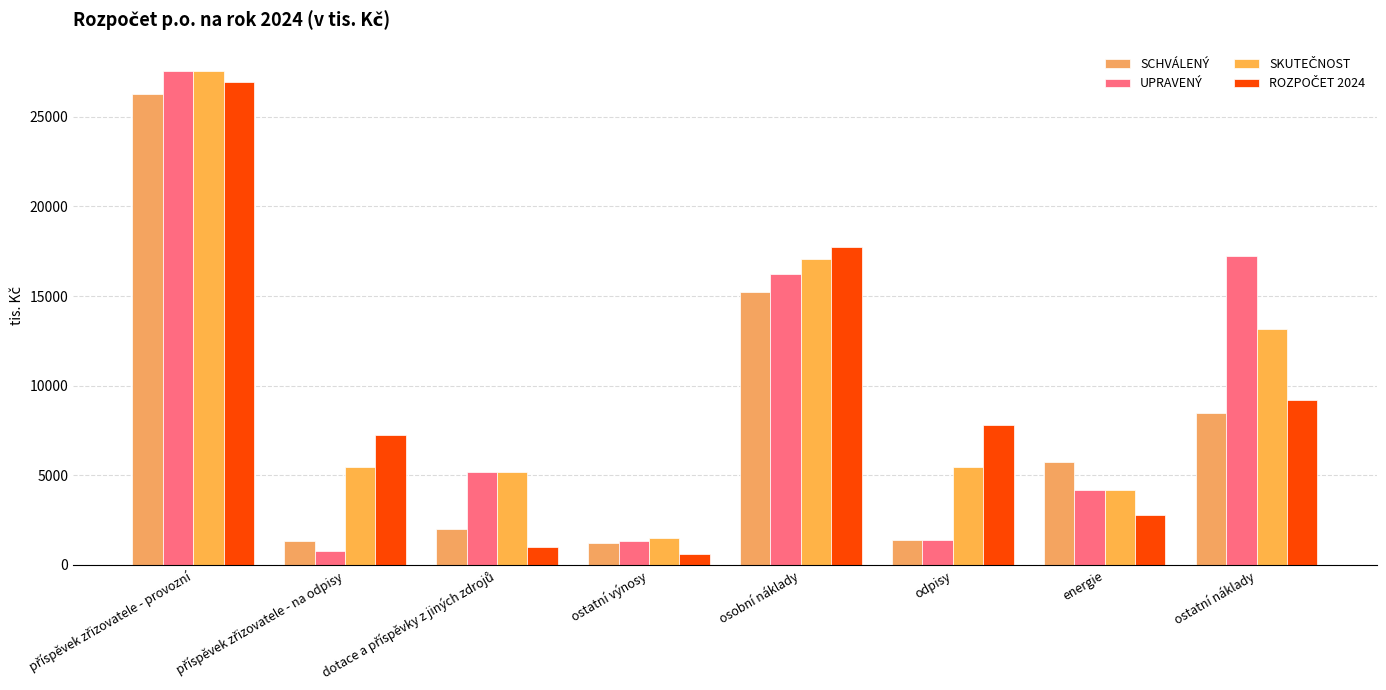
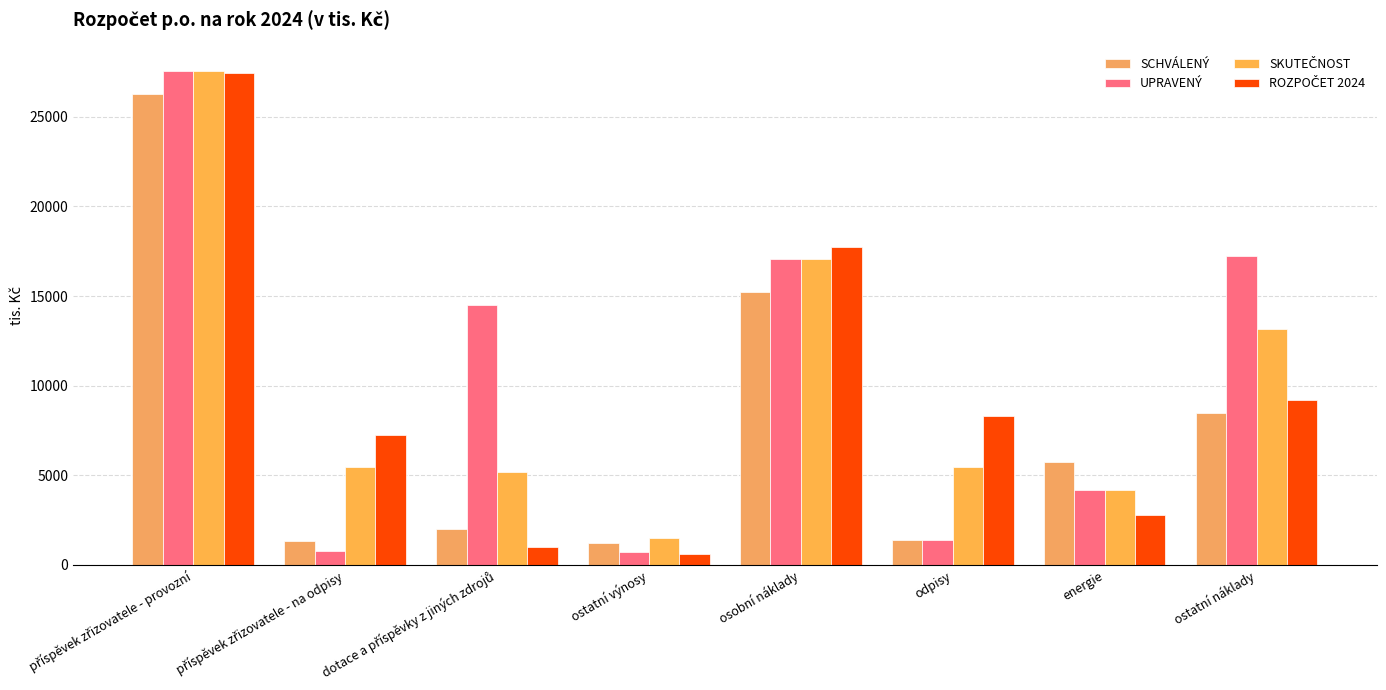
  {
    "UPRAVENÝ": {
      "příspěvek zřizovatele - provozní": 27500,
      "příspěvek zřizovatele - na odpisy": 800,
-     "dotace a příspěvky z jiných zdrojů": 5200,
-     "ostatní výnosy": 1400,
-     "osobní náklady": 16200,
+     "dotace a příspěvky z jiných zdrojů": 14500,
+     "ostatní výnosy": 700,
+     "osobní náklady": 17100,
      "odpisy": 1400,
      "energie": 4200,
      "ostatní náklady": 17200
    },
    "ROZPOČET 2024": {
-     "příspěvek zřizovatele - provozní": 26900,
+     "příspěvek zřizovatele - provozní": 27400,
      "příspěvek zřizovatele - na odpisy": 7300,
      "dotace a příspěvky z jiných zdrojů": 1000,
      "ostatní výnosy": 600,
      "osobní náklady": 17700,
-     "odpisy": 7800,
+     "odpisy": 8300,
      "energie": 2800,
      "ostatní náklady": 9200
    }
  }
